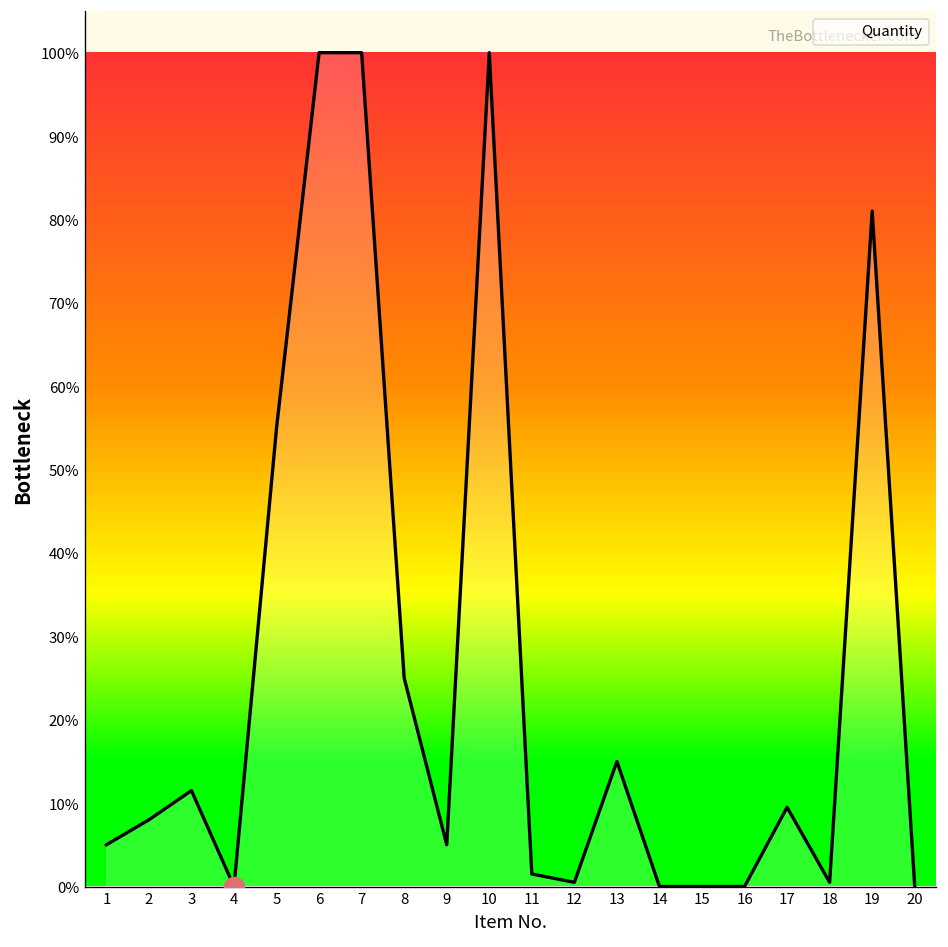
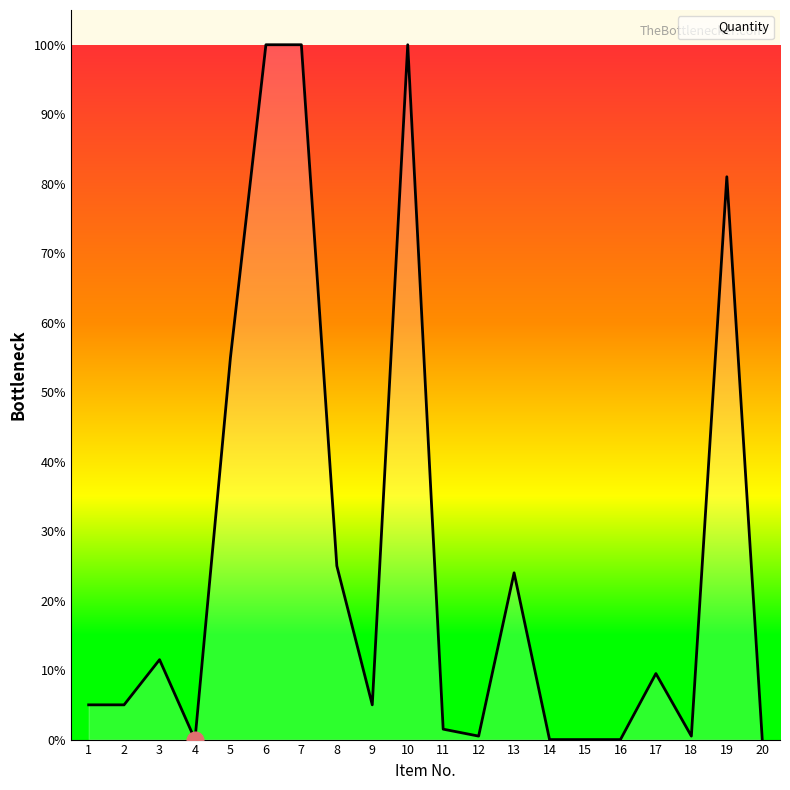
  {
    "Quantity": {
      "1": "5%",
-     "2": "8%",
+     "2": "5%",
      "3": "12%",
      "5": "55%",
      "6": "100%",
      "7": "100%",
      "8": "25%",
      "9": "5%",
      "10": "100%",
      "11": "2%",
      "12": "1%",
-     "13": "15%",
+     "13": "24%",
      "14": "0%",
      "15": "0%",
      "16": "0%",
      "17": "10%",
      "18": "1%",
      "19": "81%",
      "20": "0%"
    }
  }
